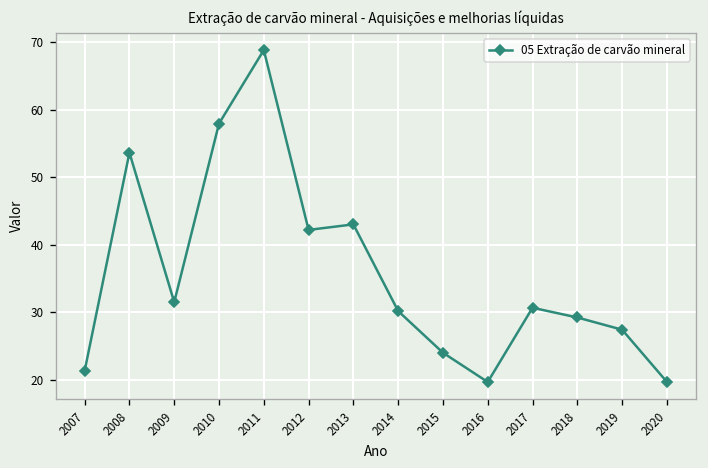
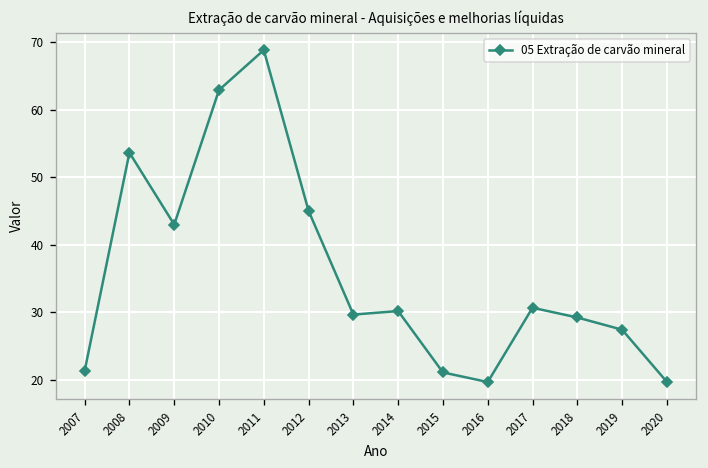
  {
    "2007": 21,
    "2008": 54,
-   "2009": 32,
-   "2010": 58,
+   "2009": 43,
+   "2010": 63,
    "2011": 69,
-   "2012": 42,
-   "2013": 43,
+   "2012": 45,
+   "2013": 30,
    "2014": 30,
-   "2015": 24,
+   "2015": 21,
    "2016": 20,
    "2017": 31,
    "2018": 29,
    "2019": 27,
    "2020": 20
  }
